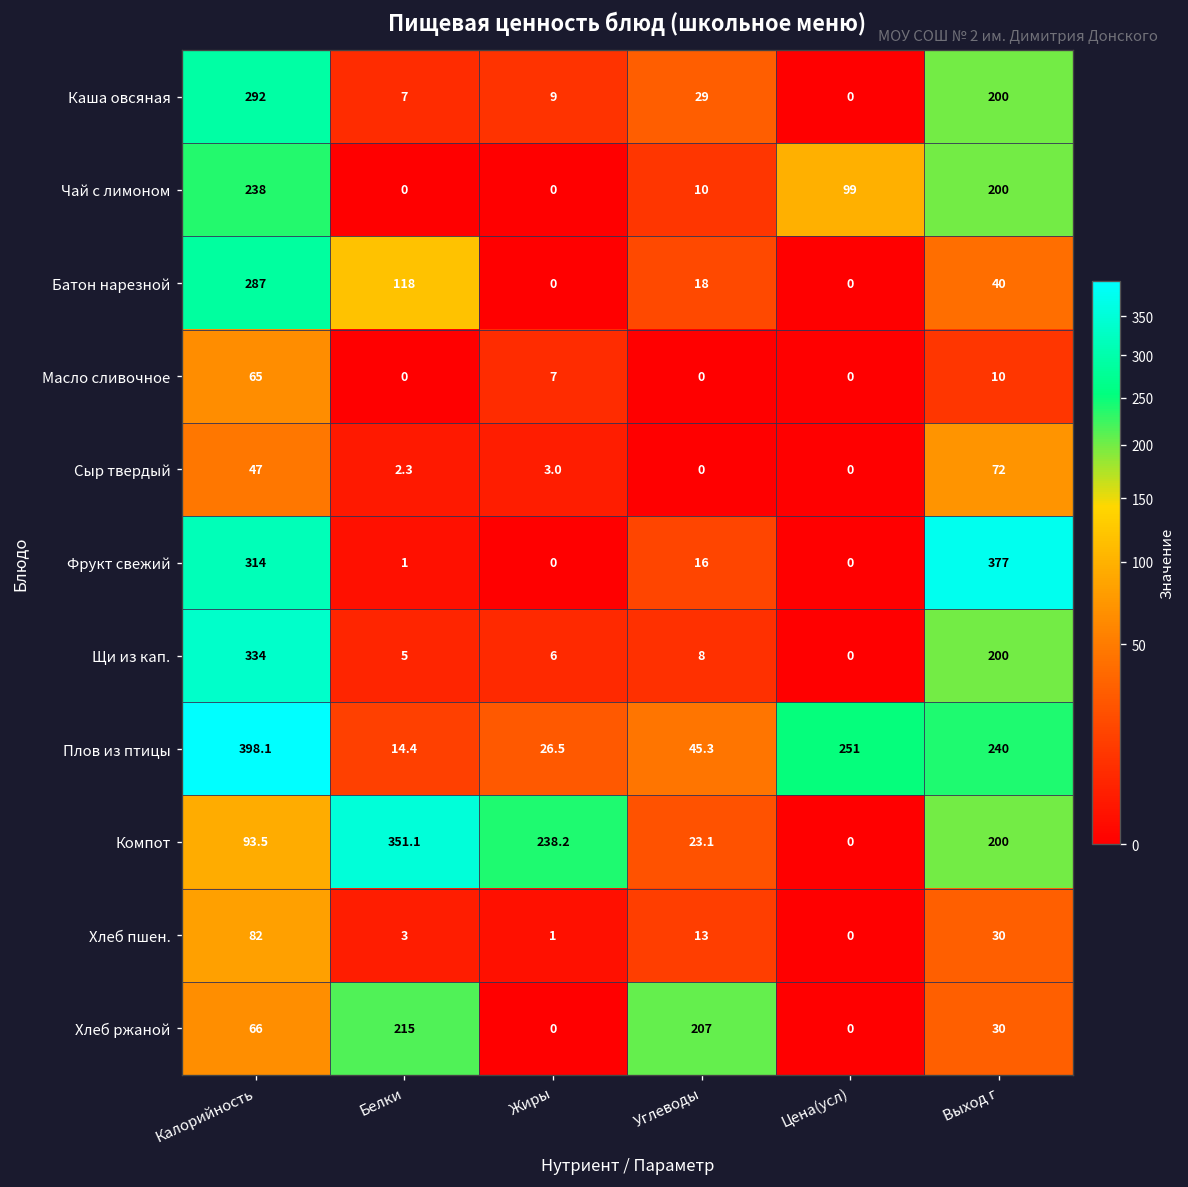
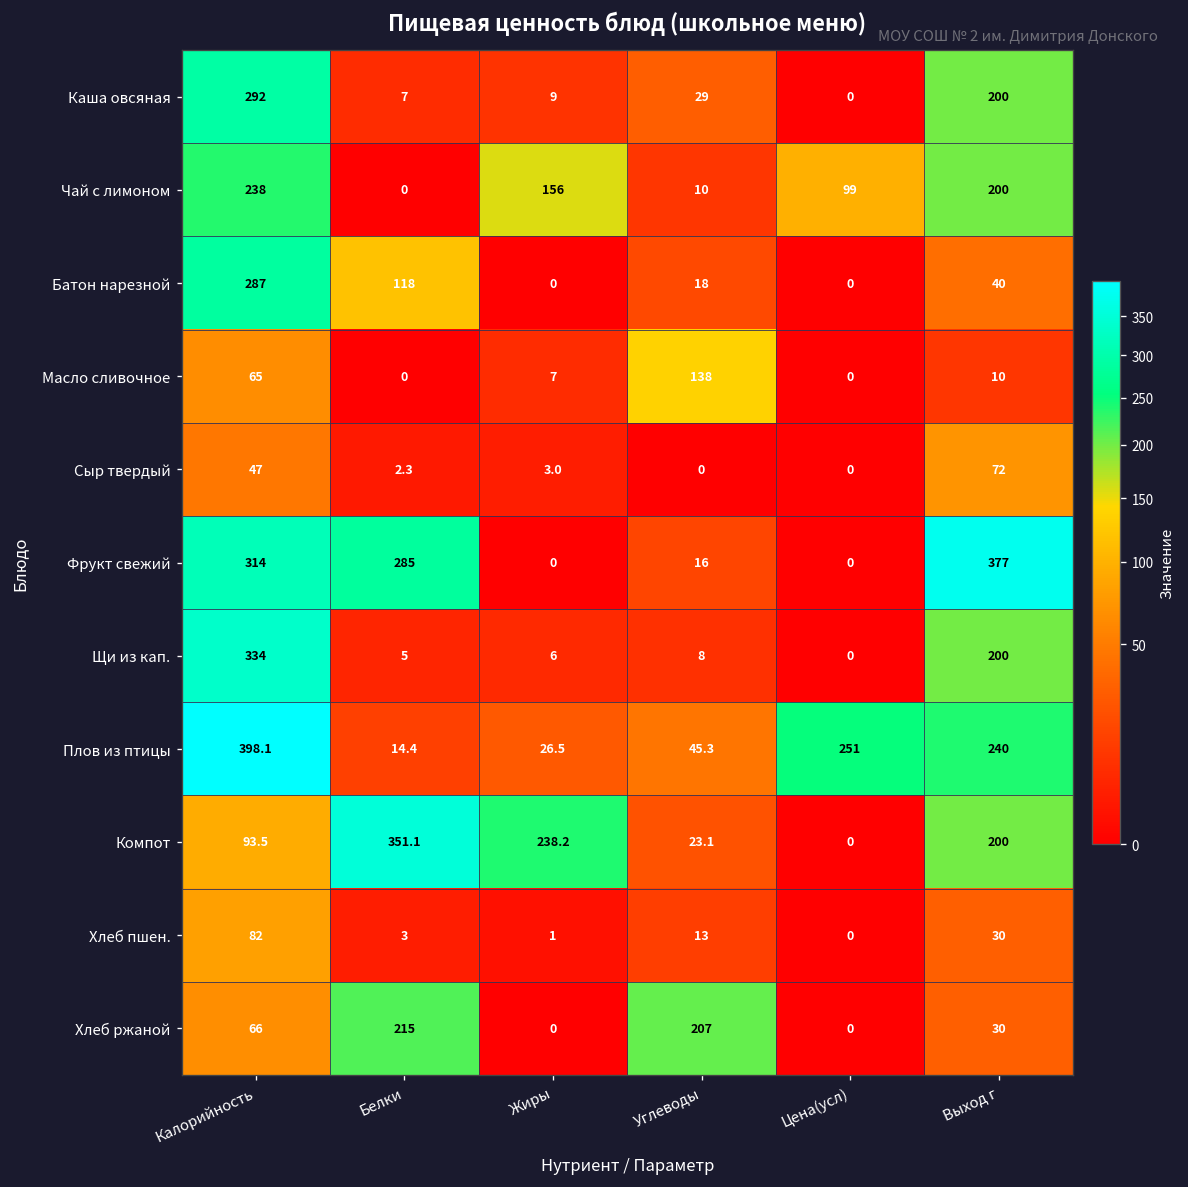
  {
    "Каша овсяная": {
      "Калорийность": 292,
      "Белки": 7,
      "Жиры": 9,
      "Углеводы": 29,
      "Цена(усл)": 0,
      "Выход г": 200
    },
    "Чай с лимоном": {
      "Калорийность": 238,
      "Белки": 0,
-     "Жиры": 0,
+     "Жиры": 156,
      "Углеводы": 10,
      "Цена(усл)": 99,
      "Выход г": 200
    },
    "Батон нарезной": {
      "Калорийность": 287,
      "Белки": 118,
      "Жиры": 0,
      "Углеводы": 18,
      "Цена(усл)": 0,
      "Выход г": 40
    },
    "Масло сливочное": {
      "Калорийность": 65,
      "Белки": 0,
      "Жиры": 7,
-     "Углеводы": 0,
+     "Углеводы": 138,
      "Цена(усл)": 0,
      "Выход г": 10
    },
    "Сыр твердый": {
      "Калорийность": 47,
      "Белки": 2.3,
      "Жиры": 3.0,
      "Углеводы": 0,
      "Цена(усл)": 0,
      "Выход г": 72
    },
    "Фрукт свежий": {
      "Калорийность": 314,
-     "Белки": 1,
+     "Белки": 285,
      "Жиры": 0,
      "Углеводы": 16,
      "Цена(усл)": 0,
      "Выход г": 377
    },
    "Щи из кап.": {
      "Калорийность": 334,
      "Белки": 5,
      "Жиры": 6,
      "Углеводы": 8,
      "Цена(усл)": 0,
      "Выход г": 200
    },
    "Плов из птицы": {
      "Калорийность": 398.1,
      "Белки": 14.4,
      "Жиры": 26.5,
      "Углеводы": 45.3,
      "Цена(усл)": 251,
      "Выход г": 240
    },
    "Компот": {
      "Калорийность": 93.5,
      "Белки": 351.1,
      "Жиры": 238.2,
      "Углеводы": 23.1,
      "Цена(усл)": 0,
      "Выход г": 200
    },
    "Хлеб пшен.": {
      "Калорийность": 82,
      "Белки": 3,
      "Жиры": 1,
      "Углеводы": 13,
      "Цена(усл)": 0,
      "Выход г": 30
    },
    "Хлеб ржаной": {
      "Калорийность": 66,
      "Белки": 215,
      "Жиры": 0,
      "Углеводы": 207,
      "Цена(усл)": 0,
      "Выход г": 30
    }
  }
